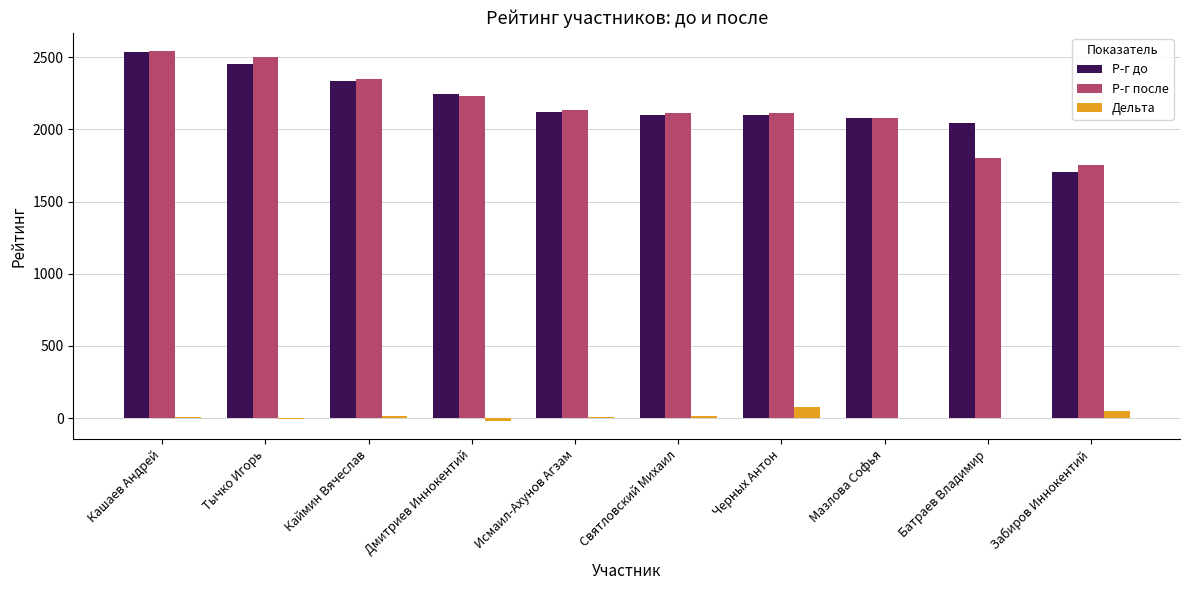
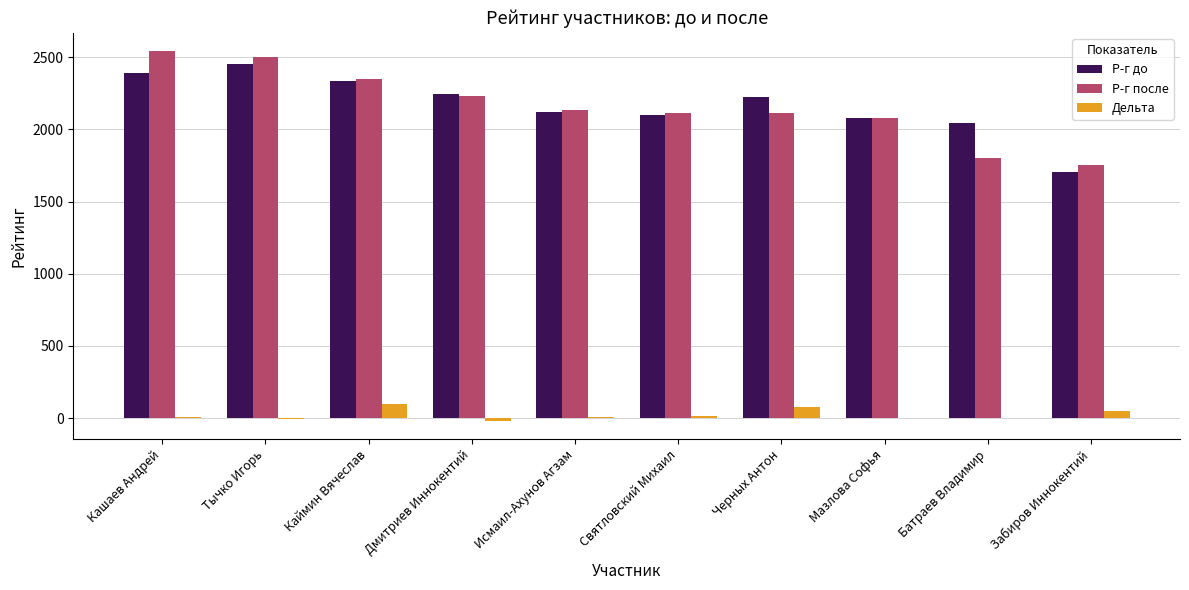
  {
    "Р-г до": {
-     "Кашаев Андрей": 2540,
+     "Кашаев Андрей": 2390,
      "Тычко Игорь": 2450,
      "Каймин Вячеслав": 2330,
      "Дмитриев Иннокентий": 2250,
      "Исмаил-Ахунов Агзам": 2120,
      "Святловский Михаил": 2100,
-     "Черных Антон": 2100,
+     "Черных Антон": 2220,
      "Мазлова Софья": 2080,
      "Батраев Владимир": 2050,
      "Забиров Иннокентий": 1710
    },
    "Р-г после": {
      "Кашаев Андрей": 2540,
      "Тычко Игорь": 2500,
      "Каймин Вячеслав": 2350,
      "Дмитриев Иннокентий": 2230,
      "Исмаил-Ахунов Агзам": 2130,
      "Святловский Михаил": 2120,
      "Черных Антон": 2110,
      "Мазлова Софья": 2080,
      "Батраев Владимир": 1800,
      "Забиров Иннокентий": 1750
    },
    "Дельта": {
-     "Каймин Вячеслав": 20,
+     "Каймин Вячеслав": 100,
      "Черных Антон": 80,
      "Забиров Иннокентий": 50
    }
  }
